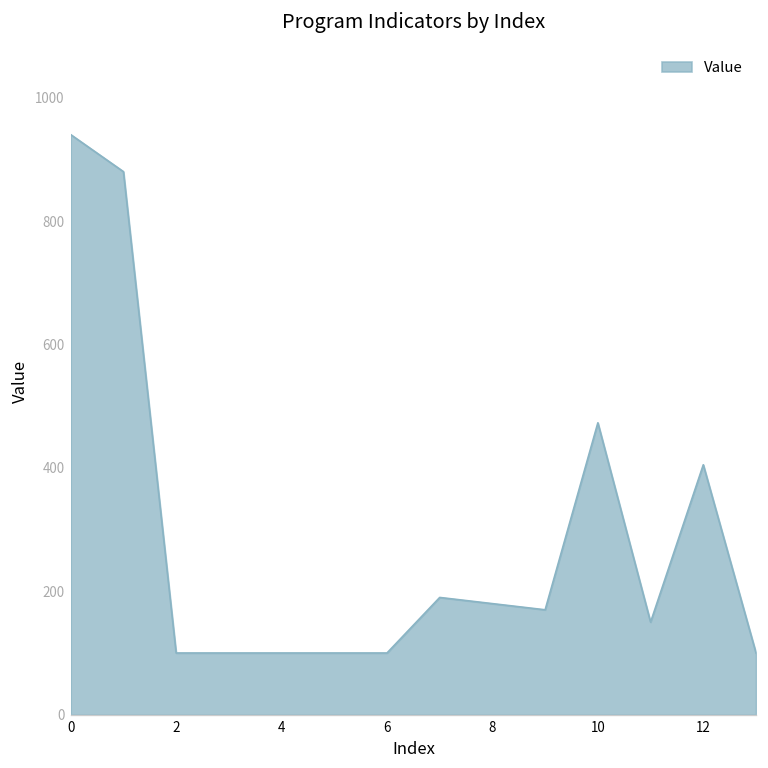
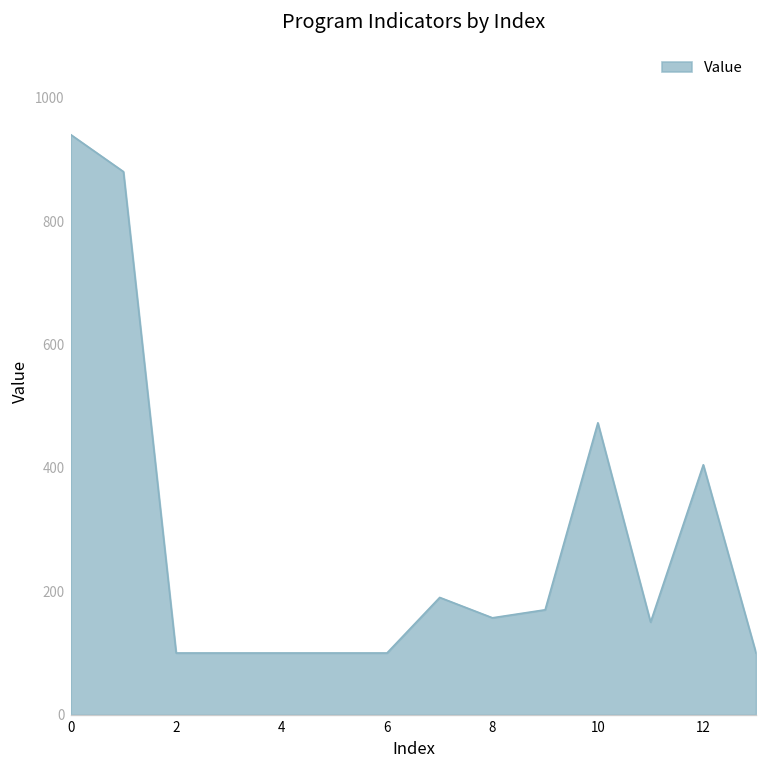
  {
    "0": 940,
    "2": 100,
    "4": 100,
    "6": 100,
-   "8": 180,
+   "8": 160,
    "10": 470,
    "12": 410
  }
